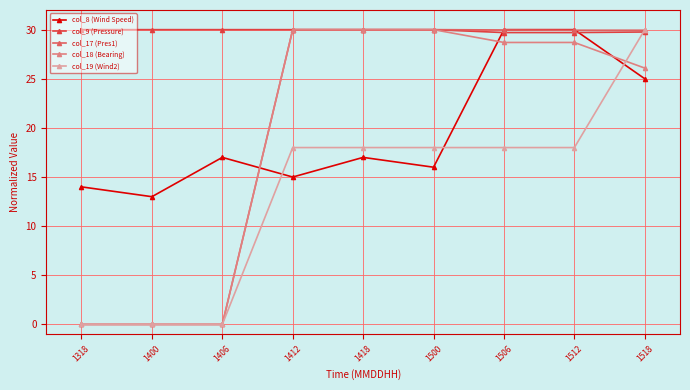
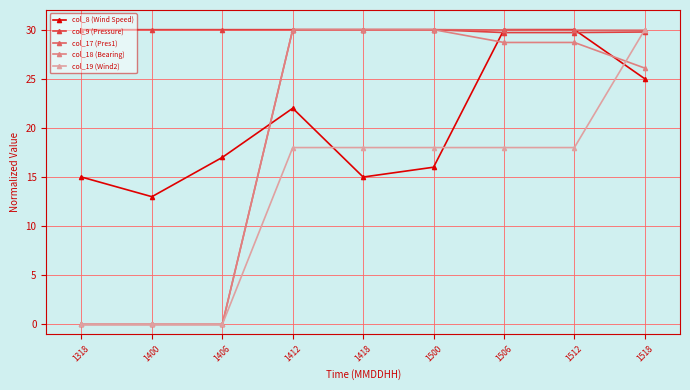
  {
    "col_8 (Wind Speed)": {
-     "1318": 14,
+     "1318": 15,
      "1400": 13,
      "1406": 17,
-     "1412": 15,
-     "1418": 17,
+     "1412": 22,
+     "1418": 15,
      "1500": 16,
      "1518": 25
    }
  }
